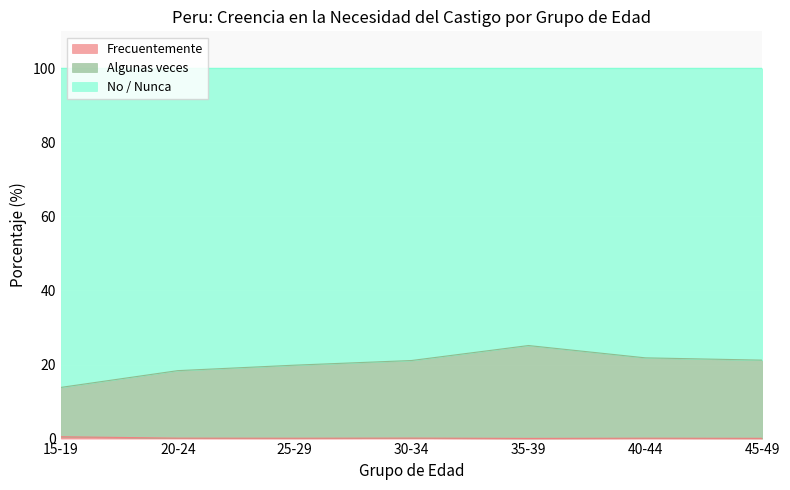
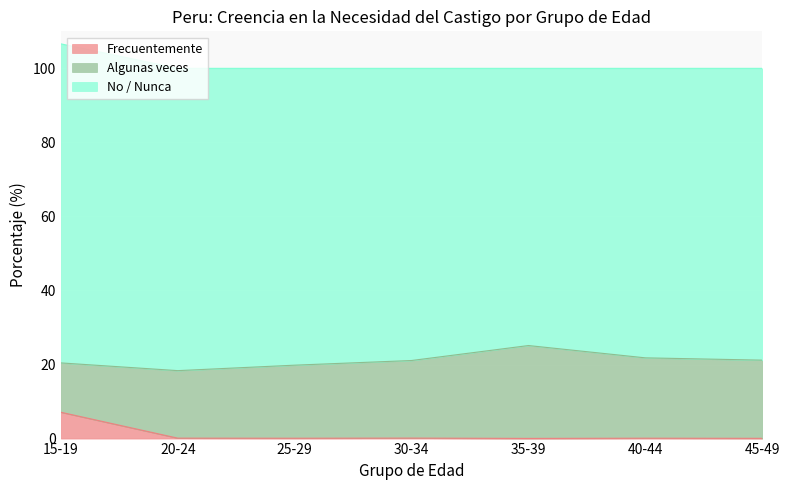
  {
    "Frecuentemente": {
-     "15-19": 0,
+     "15-19": 7,
      "20-24": 0,
      "25-29": 0,
      "30-34": 0,
      "35-39": 0,
      "40-44": 0,
      "45-49": 0
    },
    "Algunas veces": {
      "15-19": 13,
      "20-24": 18,
      "25-29": 20,
      "30-34": 21,
      "35-39": 25,
      "40-44": 22,
      "45-49": 21
    },
    "No / Nunca": {
      "15-19": 86,
      "25-29": 80,
      "30-34": 79,
      "35-39": 75,
      "40-44": 78,
      "45-49": 79
    }
  }
